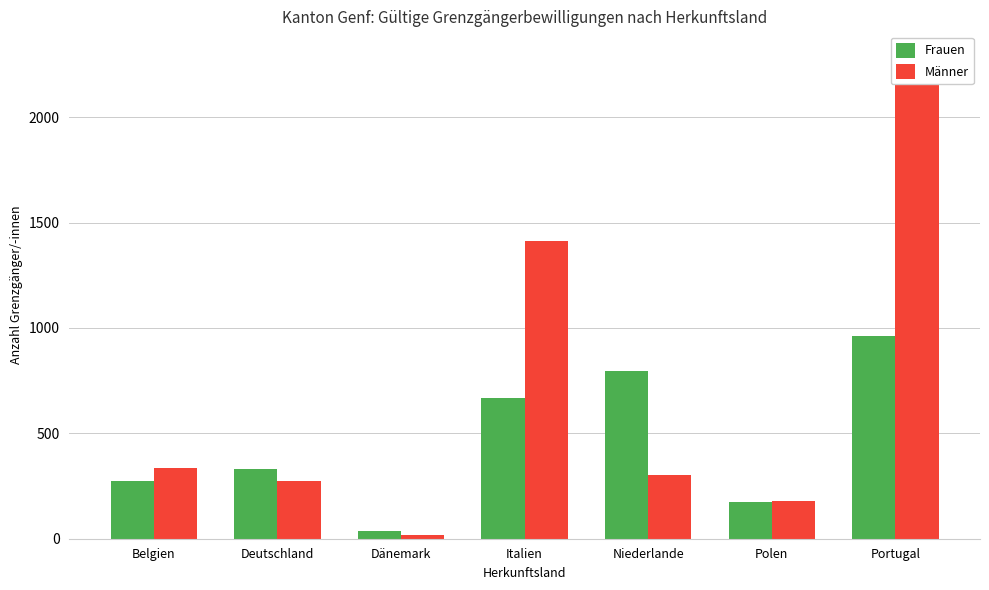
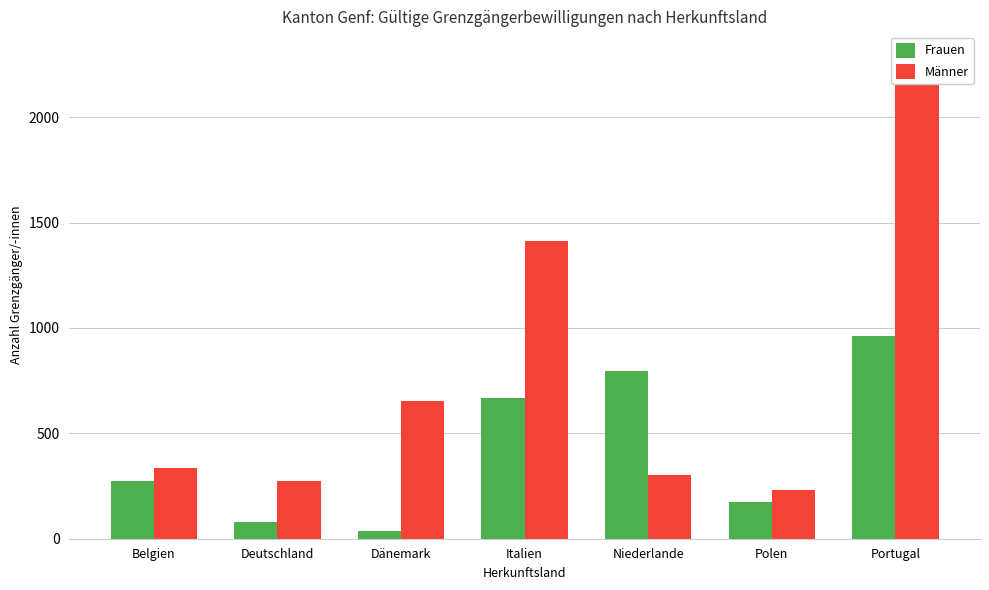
  {
    "Frauen": {
      "Belgien": 270,
-     "Deutschland": 330,
+     "Deutschland": 80,
      "Dänemark": 40,
      "Italien": 670,
      "Niederlande": 800,
      "Polen": 170,
      "Portugal": 960
    },
    "Männer": {
      "Belgien": 340,
      "Deutschland": 270,
-     "Dänemark": 20,
+     "Dänemark": 650,
      "Italien": 1410,
      "Niederlande": 300,
-     "Polen": 180
+     "Polen": 230
    }
  }
